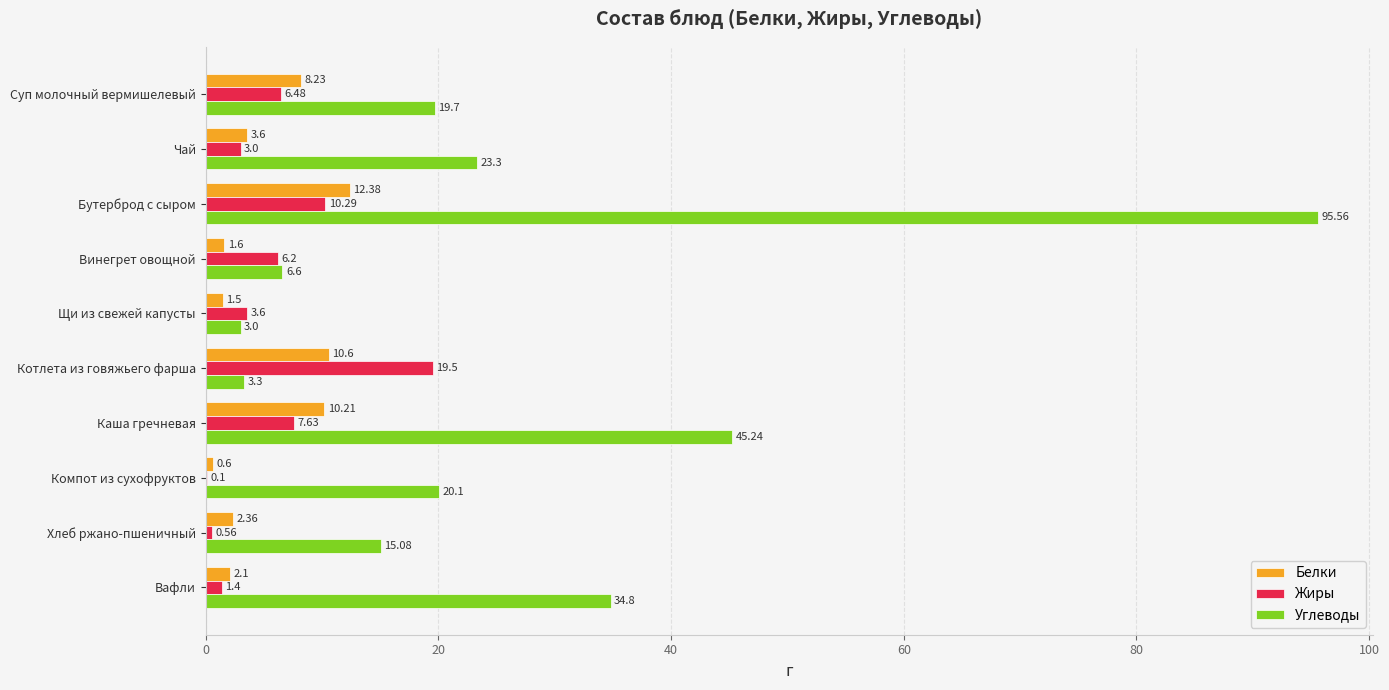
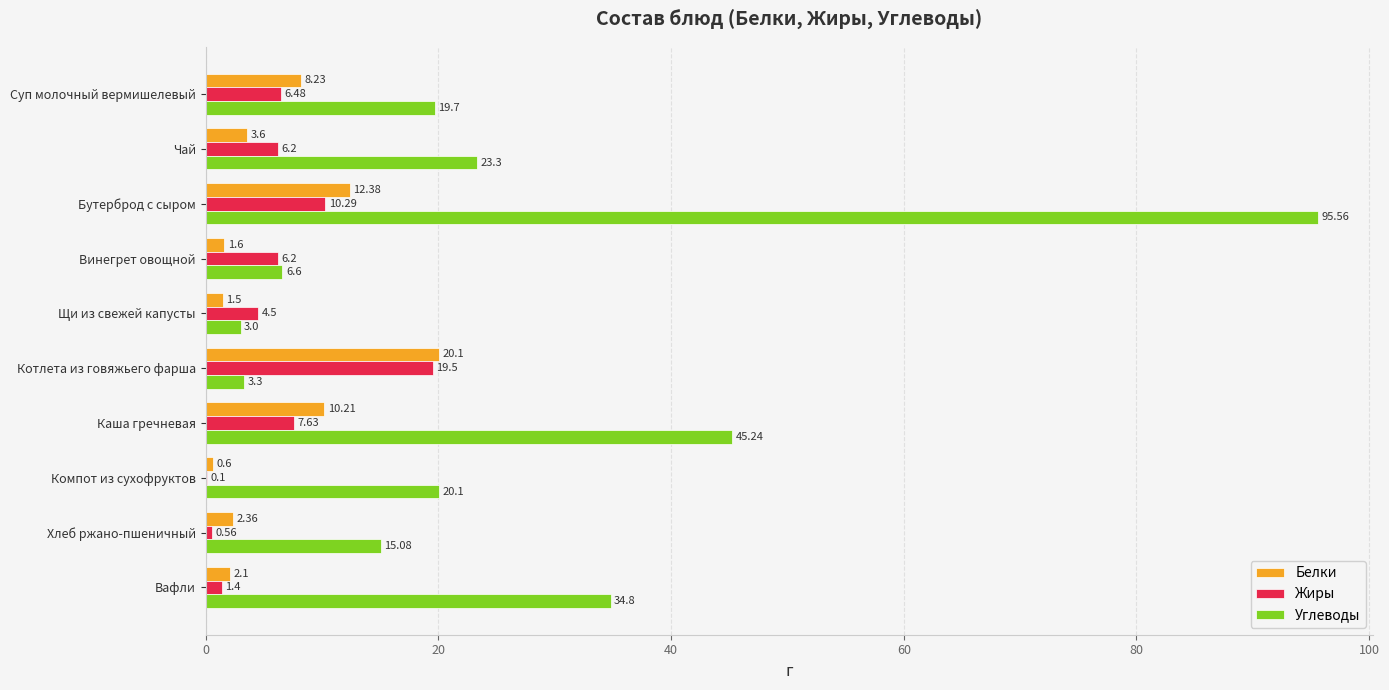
  {
    "Белки": {
      "Суп молочный вермишелевый": 8.23,
      "Чай": 3.6,
      "Бутерброд с сыром": 12.38,
      "Винегрет овощной": 1.6,
      "Щи из свежей капусты": 1.5,
-     "Котлета из говяжьего фарша": 10.6,
+     "Котлета из говяжьего фарша": 20.1,
      "Каша гречневая": 10.21,
      "Компот из сухофруктов": 0.6,
      "Хлеб ржано-пшеничный": 2.36,
      "Вафли": 2.1
    },
    "Жиры": {
      "Суп молочный вермишелевый": 6.48,
-     "Чай": 3.0,
+     "Чай": 6.2,
      "Бутерброд с сыром": 10.29,
      "Винегрет овощной": 6.2,
-     "Щи из свежей капусты": 3.6,
+     "Щи из свежей капусты": 4.5,
      "Котлета из говяжьего фарша": 19.5,
      "Каша гречневая": 7.63,
      "Компот из сухофруктов": 0.1,
      "Хлеб ржано-пшеничный": 0.56,
      "Вафли": 1.4
    },
    "Углеводы": {
      "Суп молочный вермишелевый": 19.7,
      "Чай": 23.3,
      "Бутерброд с сыром": 95.56,
      "Винегрет овощной": 6.6,
      "Щи из свежей капусты": 3.0,
      "Котлета из говяжьего фарша": 3.3,
      "Каша гречневая": 45.24,
      "Компот из сухофруктов": 20.1,
      "Хлеб ржано-пшеничный": 15.08,
      "Вафли": 34.8
    }
  }
